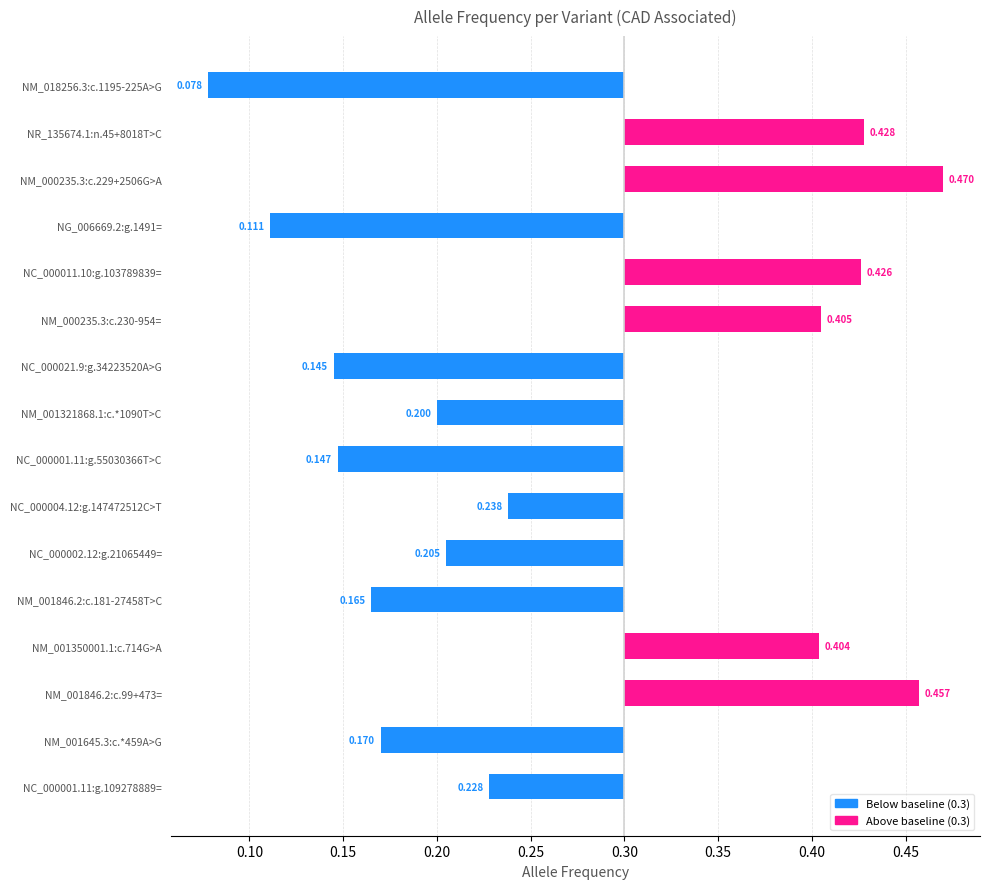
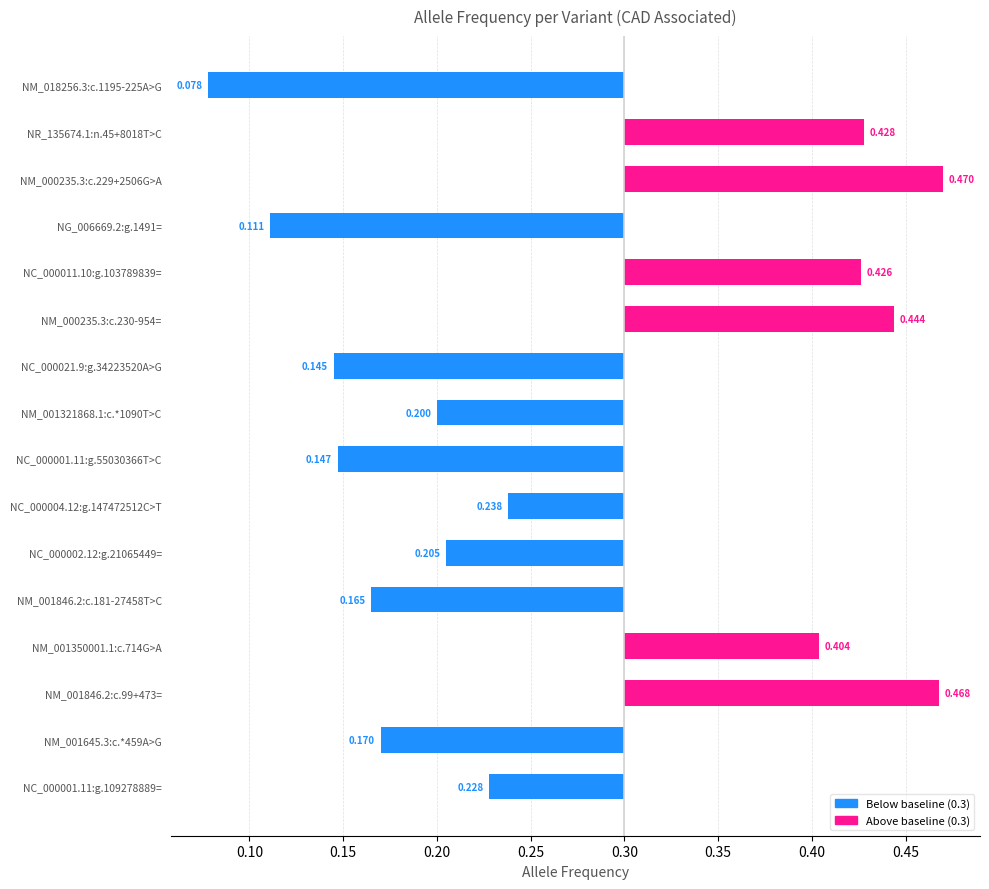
  {
-   "NM_000235.3:c.230-954=": 0.405,
-   "NM_001846.2:c.99+473=": 0.457
+   "NM_000235.3:c.230-954=": 0.444,
+   "NM_001846.2:c.99+473=": 0.468
  }
